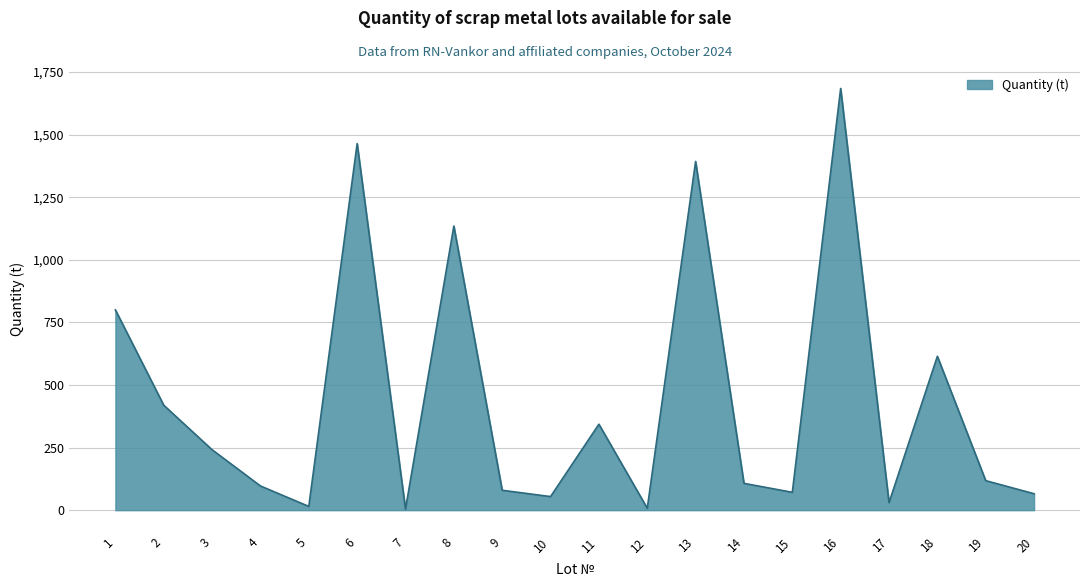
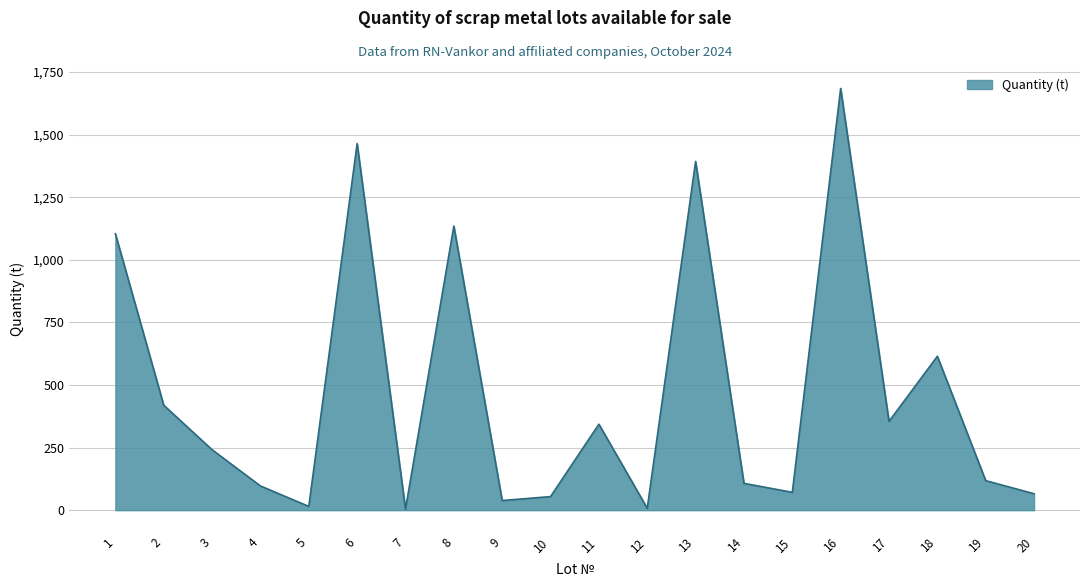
  {
-   "1": "800",
+   "1": "1,100",
    "2": "420",
    "3": "240",
    "4": "100",
    "5": "10",
    "6": "1,460",
    "7": "0",
    "8": "1,130",
-   "9": "80",
+   "9": "40",
    "10": "50",
    "11": "340",
    "12": "10",
    "13": "1,390",
    "14": "110",
    "15": "70",
    "16": "1,680",
-   "17": "30",
+   "17": "350",
    "18": "610",
    "19": "120",
    "20": "70"
  }
